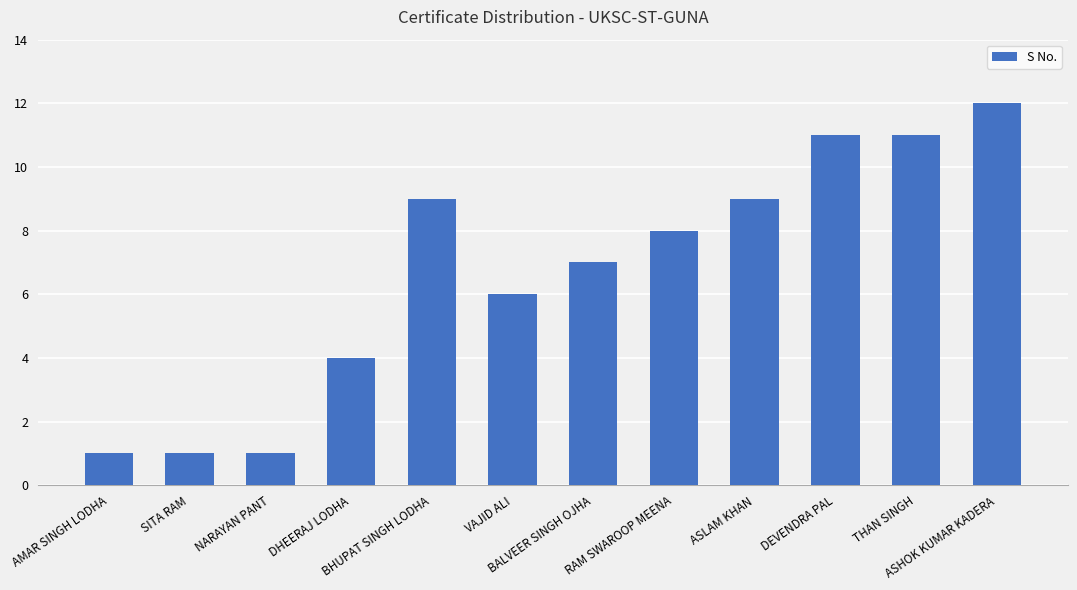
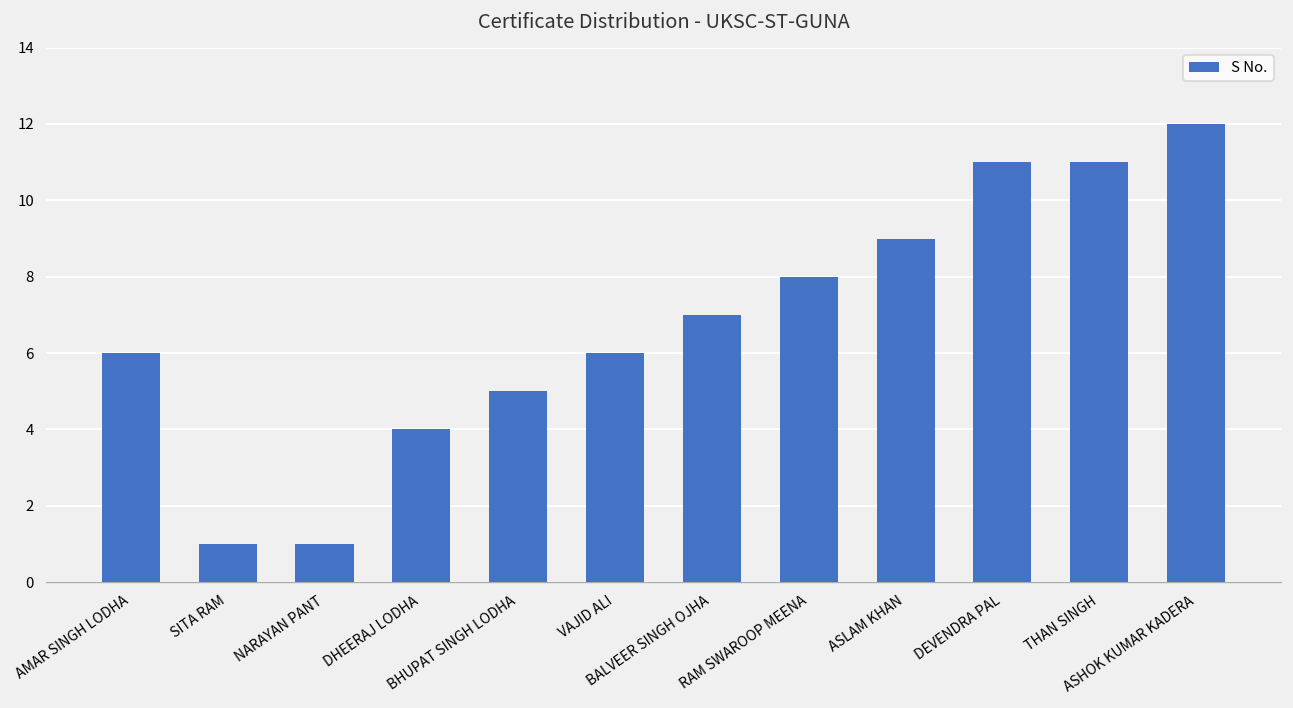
  {
-   "AMAR SINGH LODHA": 1,
+   "AMAR SINGH LODHA": 6,
    "SITA RAM": 1,
    "NARAYAN PANT": 1,
    "DHEERAJ LODHA": 4,
-   "BHUPAT SINGH LODHA": 9,
+   "BHUPAT SINGH LODHA": 5,
    "VAJID ALI": 6,
    "BALVEER SINGH OJHA": 7,
    "RAM SWAROOP MEENA": 8,
    "ASLAM KHAN": 9,
    "DEVENDRA PAL": 11,
    "THAN SINGH": 11,
    "ASHOK KUMAR KADERA": 12
  }
